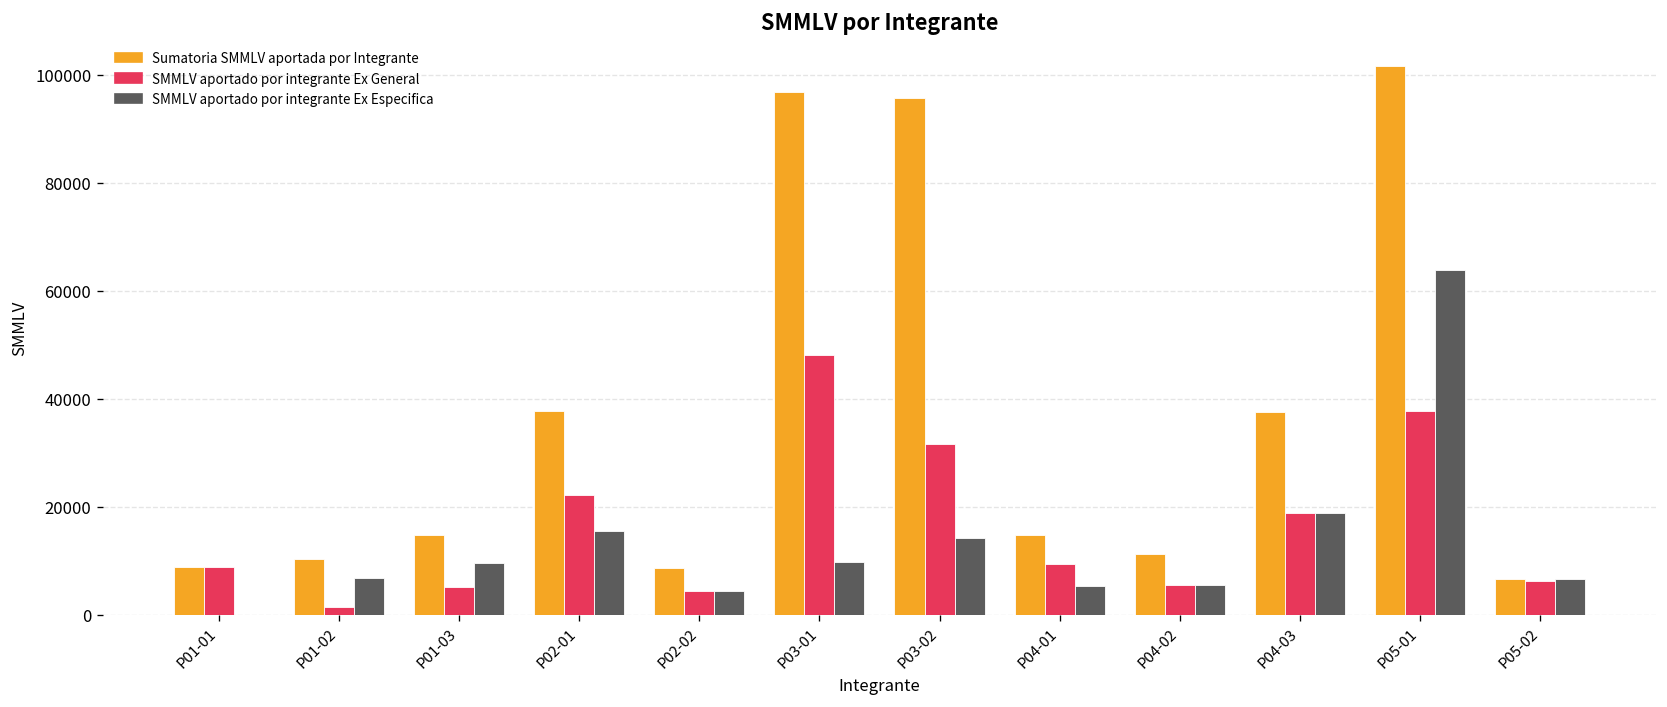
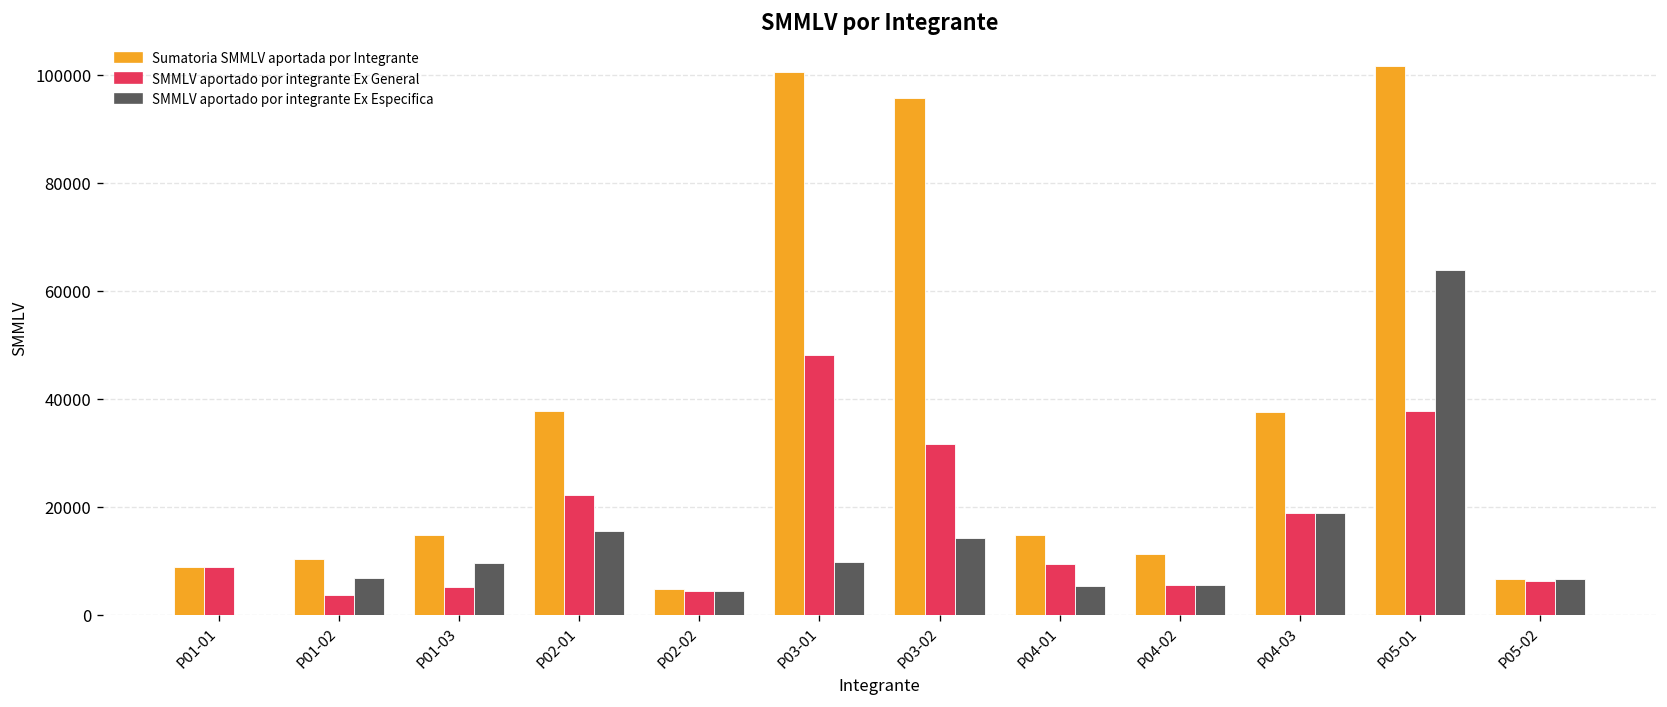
  {
    "Sumatoria SMMLV aportada por Integrante": {
      "P01-01": 9000,
      "P01-02": 10000,
      "P01-03": 15000,
      "P02-01": 38000,
-     "P02-02": 9000,
-     "P03-01": 97000,
+     "P02-02": 5000,
+     "P03-01": 101000,
      "P03-02": 96000,
      "P04-01": 15000,
      "P04-02": 11000,
      "P04-03": 38000,
      "P05-01": 102000,
      "P05-02": 7000
    },
    "SMMLV aportado por integrante Ex General": {
      "P01-01": 9000,
-     "P01-02": 1000,
+     "P01-02": 4000,
      "P01-03": 5000,
      "P02-01": 22000,
      "P02-02": 4000,
      "P03-01": 48000,
      "P03-02": 32000,
      "P04-01": 9000,
      "P04-02": 6000,
      "P04-03": 19000,
      "P05-01": 38000,
      "P05-02": 6000
    },
    "SMMLV aportado por integrante Ex Especifica": {
      "P01-01": 0,
      "P01-02": 7000,
      "P01-03": 10000,
      "P02-01": 16000,
      "P02-02": 4000,
      "P03-01": 10000,
      "P03-02": 14000,
      "P04-01": 5000,
      "P04-02": 6000,
      "P04-03": 19000,
      "P05-01": 64000,
      "P05-02": 7000
    }
  }
